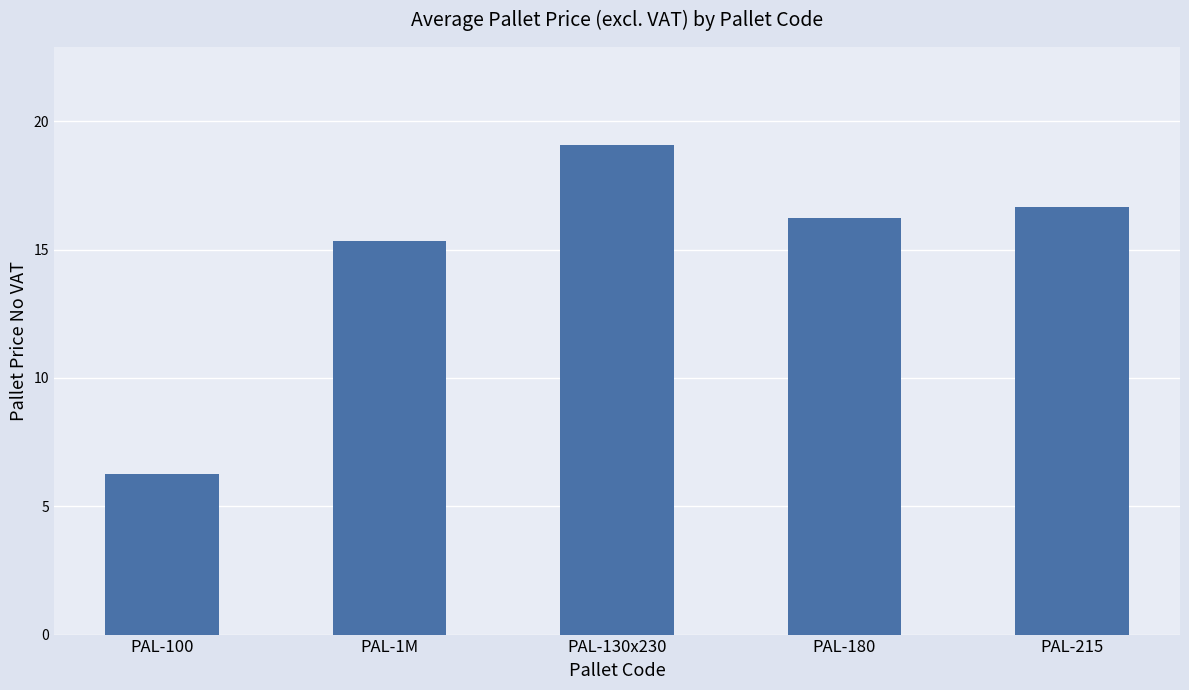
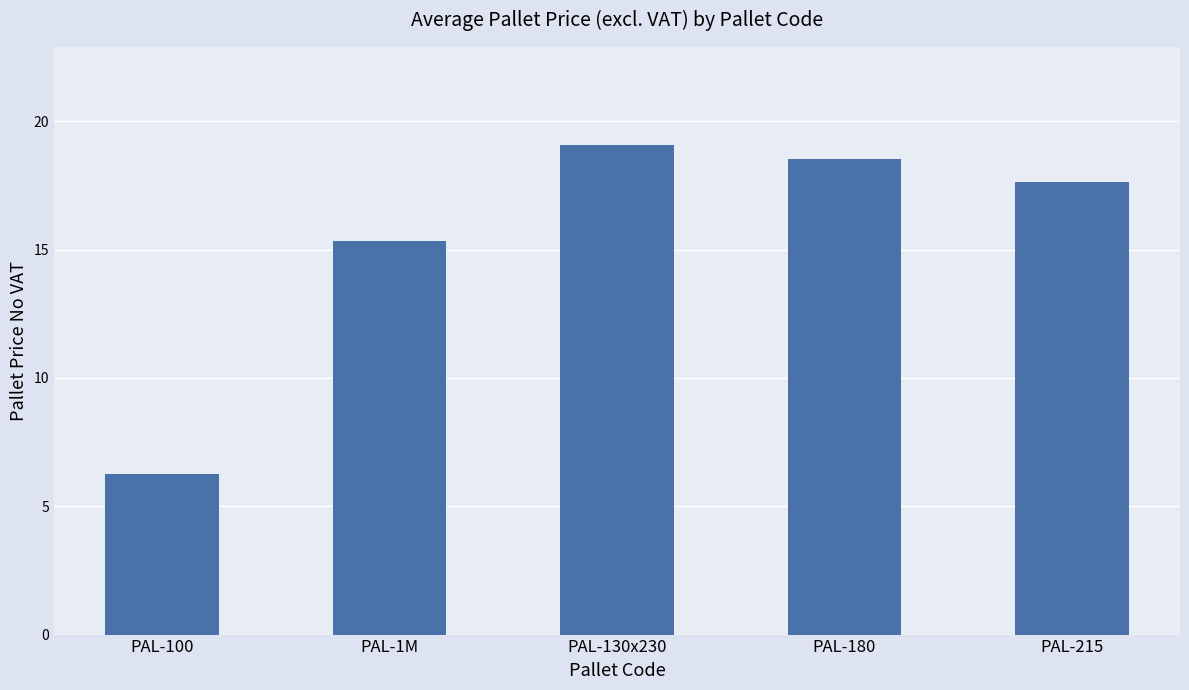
  {
    "PAL-100": 6.3,
    "PAL-1M": 15.3,
    "PAL-130x230": 19.1,
-   "PAL-180": 16.3,
-   "PAL-215": 16.7
+   "PAL-180": 18.5,
+   "PAL-215": 17.7
  }
